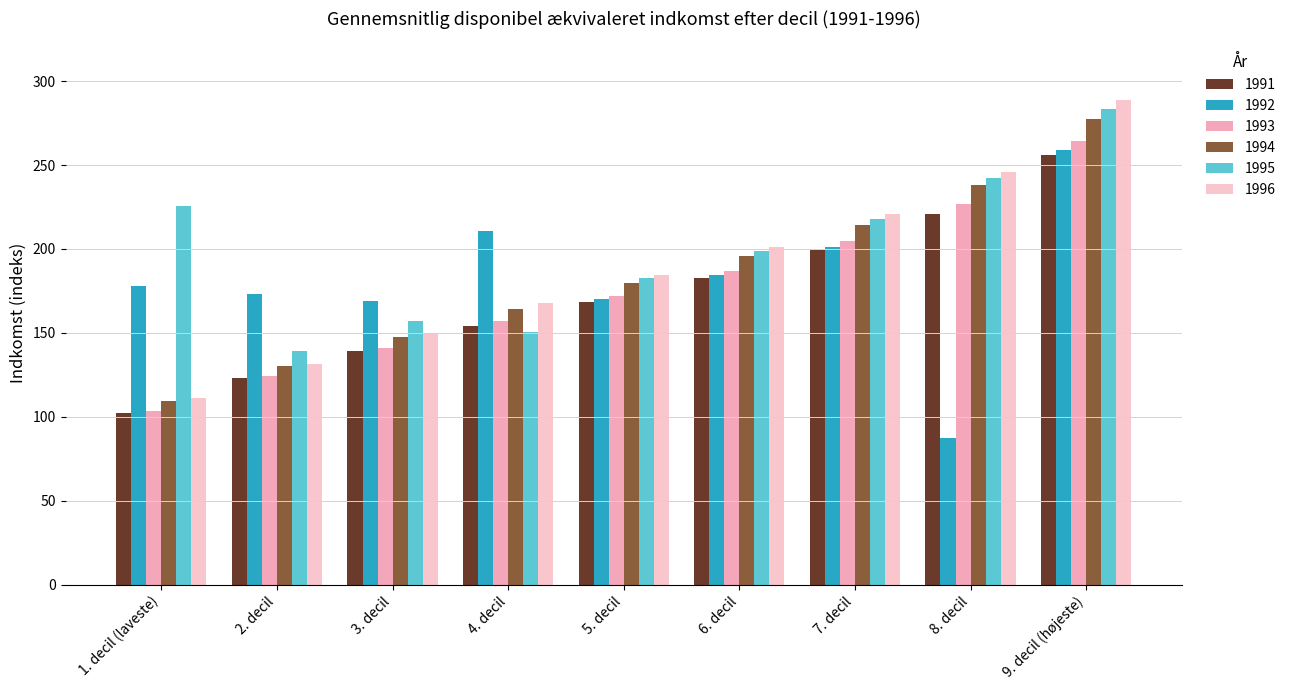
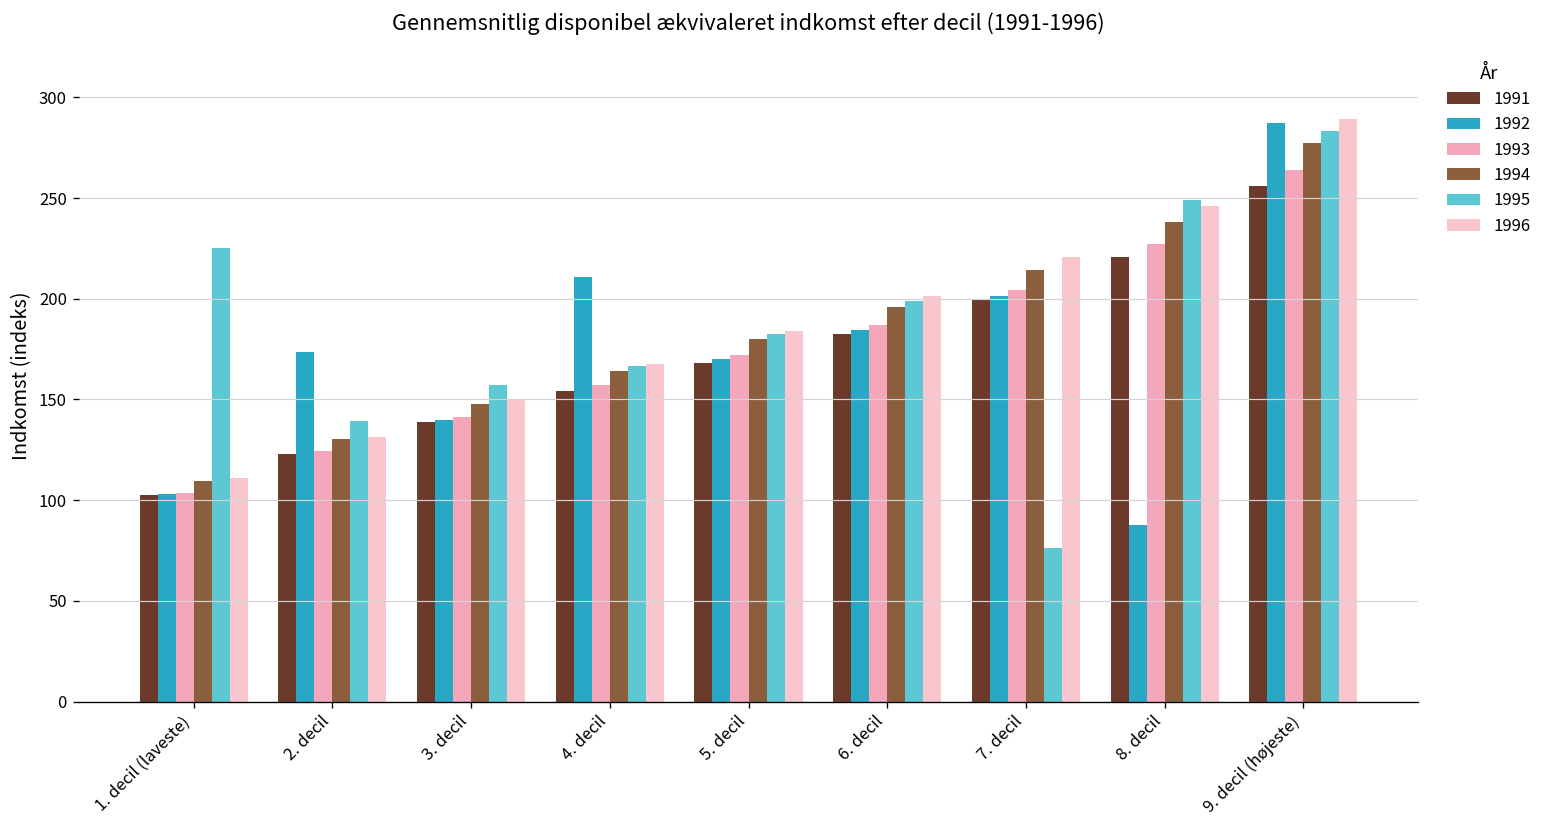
  {
    "1992": {
-     "1. decil (laveste)": 178,
+     "1. decil (laveste)": 103,
      "2. decil": 173,
-     "3. decil": 169,
+     "3. decil": 140,
      "4. decil": 211,
      "5. decil": 170,
      "6. decil": 185,
      "7. decil": 201,
      "8. decil": 88,
-     "9. decil (højeste)": 259
+     "9. decil (højeste)": 287
    },
    "1995": {
      "1. decil (laveste)": 225,
      "2. decil": 139,
      "3. decil": 157,
-     "4. decil": 151,
+     "4. decil": 166,
      "5. decil": 183,
      "6. decil": 199,
-     "7. decil": 218,
-     "8. decil": 242,
+     "7. decil": 76,
+     "8. decil": 249,
      "9. decil (højeste)": 283
    }
  }
